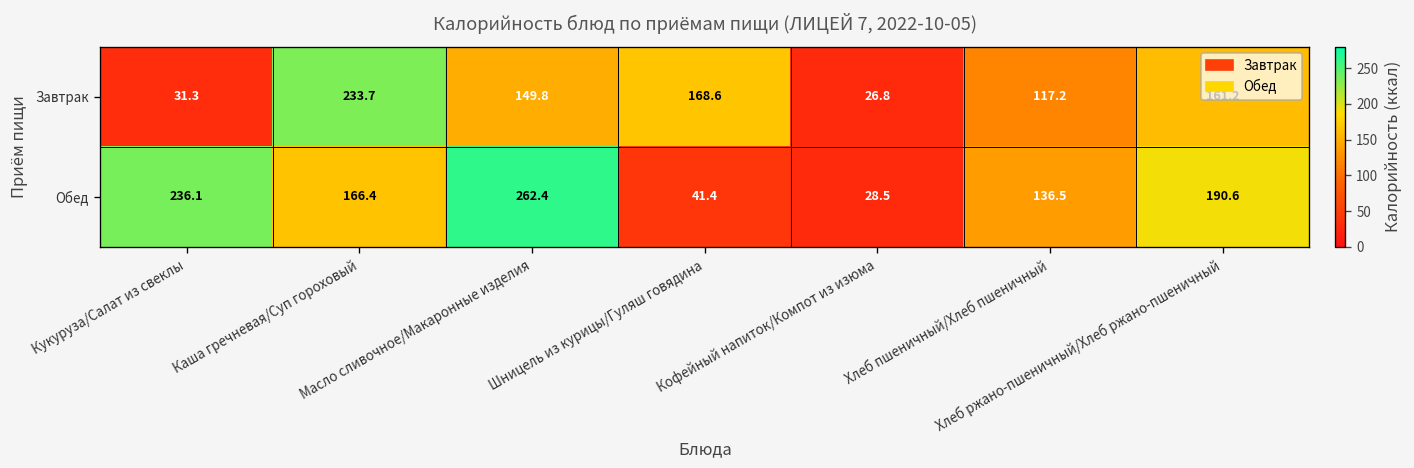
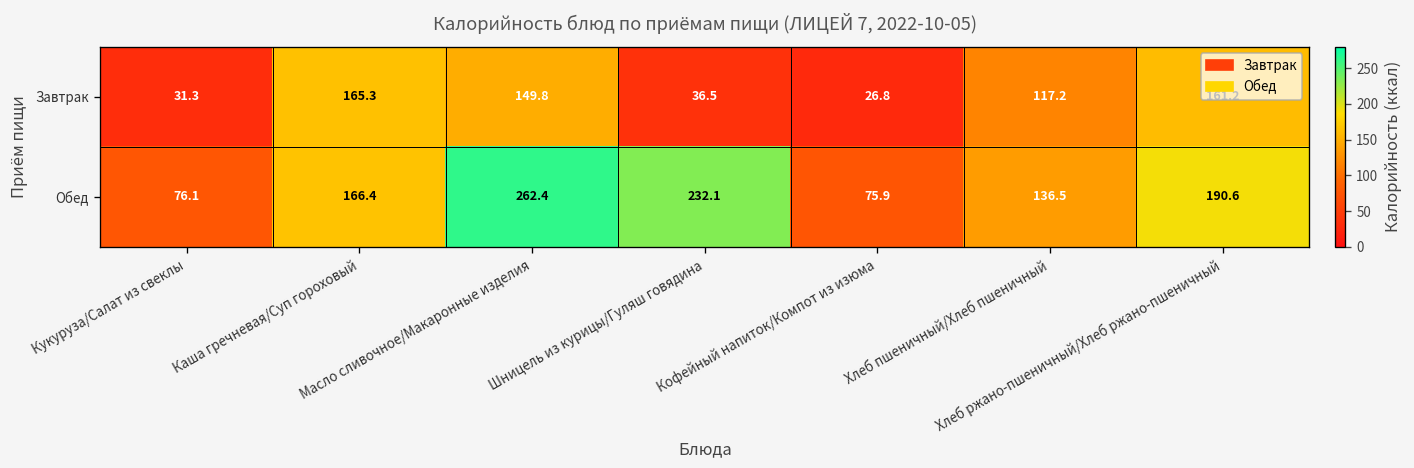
  {
    "Завтрак": {
      "Кукуруза/Салат из свеклы": 31.3,
-     "Каша гречневая/Суп гороховый": 233.7,
+     "Каша гречневая/Суп гороховый": 165.3,
      "Масло сливочное/Макаронные изделия": 149.8,
-     "Шницель из курицы/Гуляш говядина": 168.6,
+     "Шницель из курицы/Гуляш говядина": 36.5,
      "Кофейный напиток/Компот из изюма": 26.8,
      "Хлеб пшеничный/Хлеб пшеничный": 117.2
    },
    "Обед": {
-     "Кукуруза/Салат из свеклы": 236.1,
+     "Кукуруза/Салат из свеклы": 76.1,
      "Каша гречневая/Суп гороховый": 166.4,
      "Масло сливочное/Макаронные изделия": 262.4,
-     "Шницель из курицы/Гуляш говядина": 41.4,
-     "Кофейный напиток/Компот из изюма": 28.5,
+     "Шницель из курицы/Гуляш говядина": 232.1,
+     "Кофейный напиток/Компот из изюма": 75.9,
      "Хлеб пшеничный/Хлеб пшеничный": 136.5,
      "Хлеб ржано-пшеничный/Хлеб ржано-пшеничный": 190.6
    }
  }
